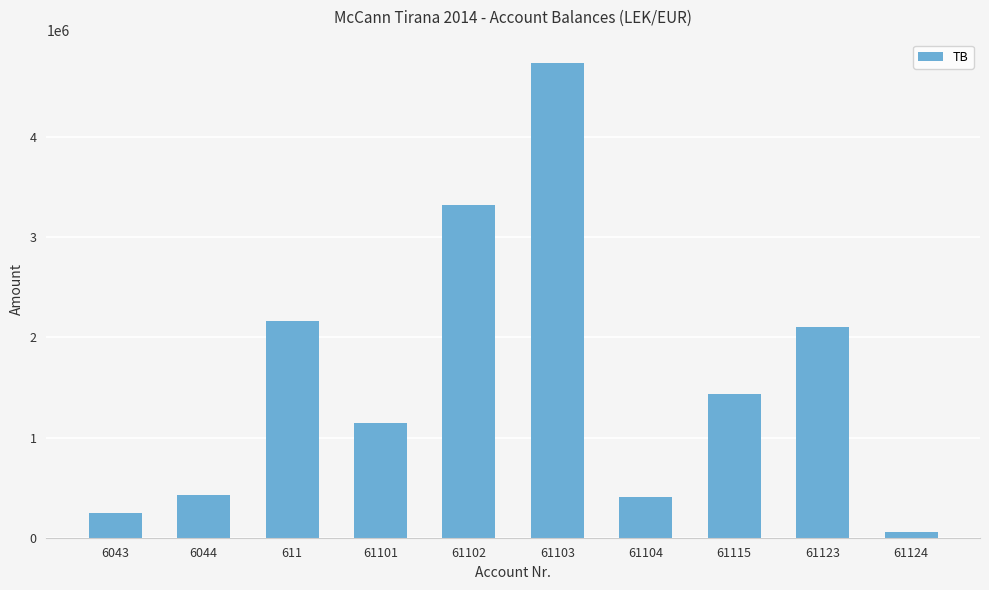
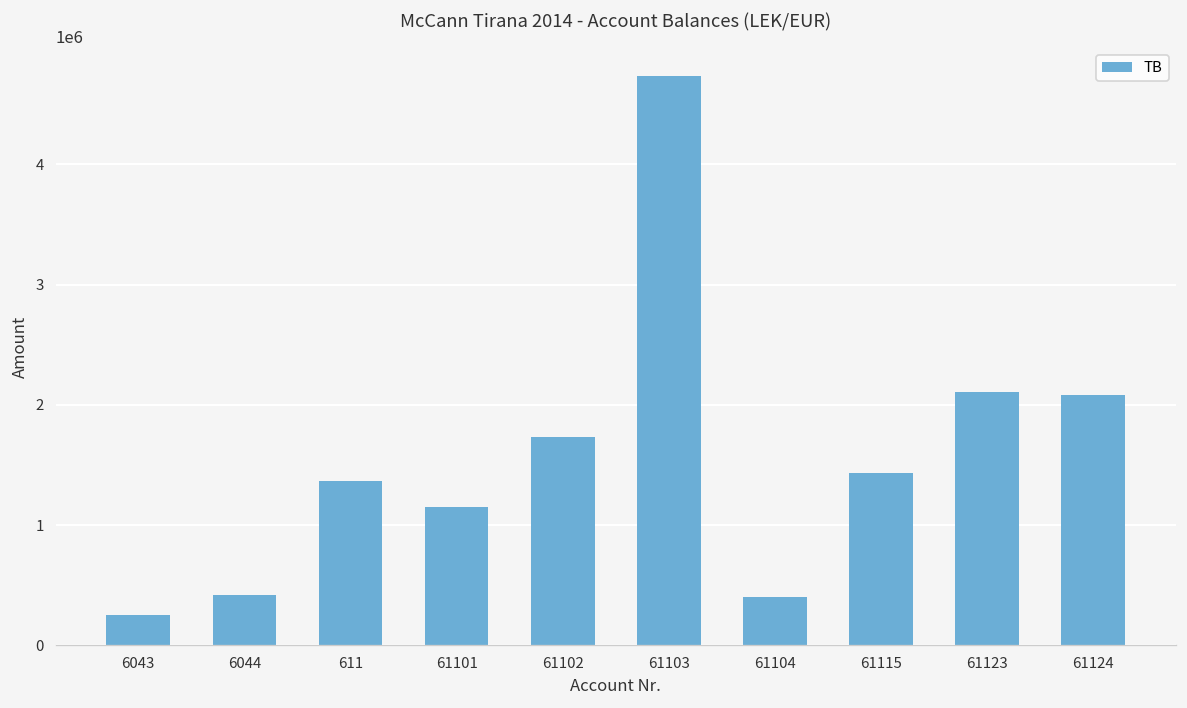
  {
    "6043": 250000,
    "6044": 420000,
-   "611": 2170000,
+   "611": 1370000,
    "61101": 1150000,
-   "61102": 3330000,
+   "61102": 1740000,
    "61103": 4740000,
    "61104": 410000,
    "61115": 1430000,
    "61123": 2100000,
-   "61124": 60000
+   "61124": 2080000
  }
